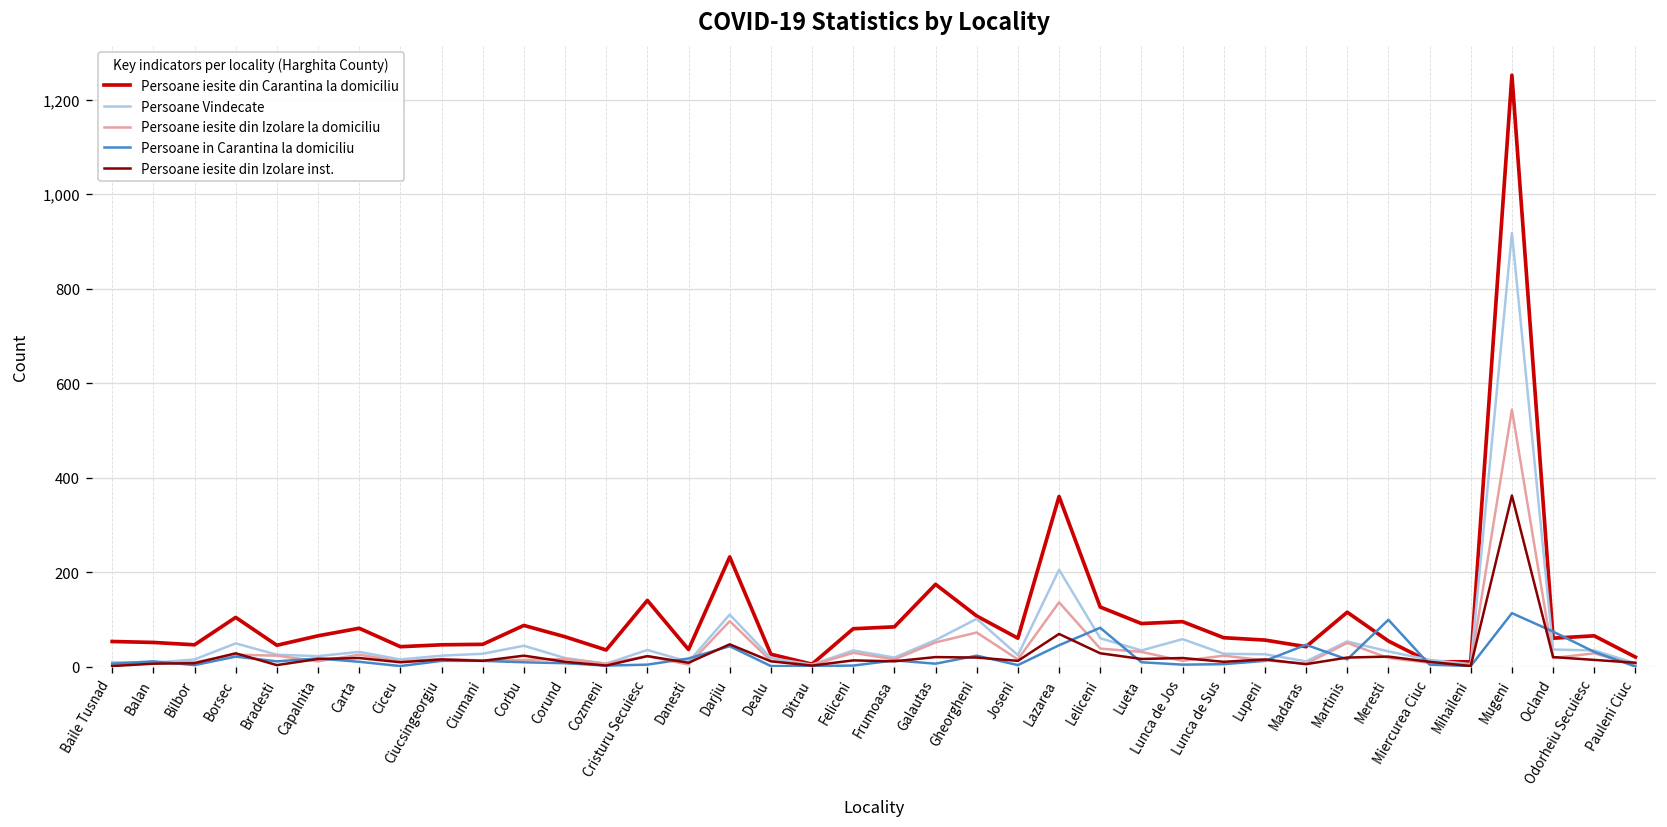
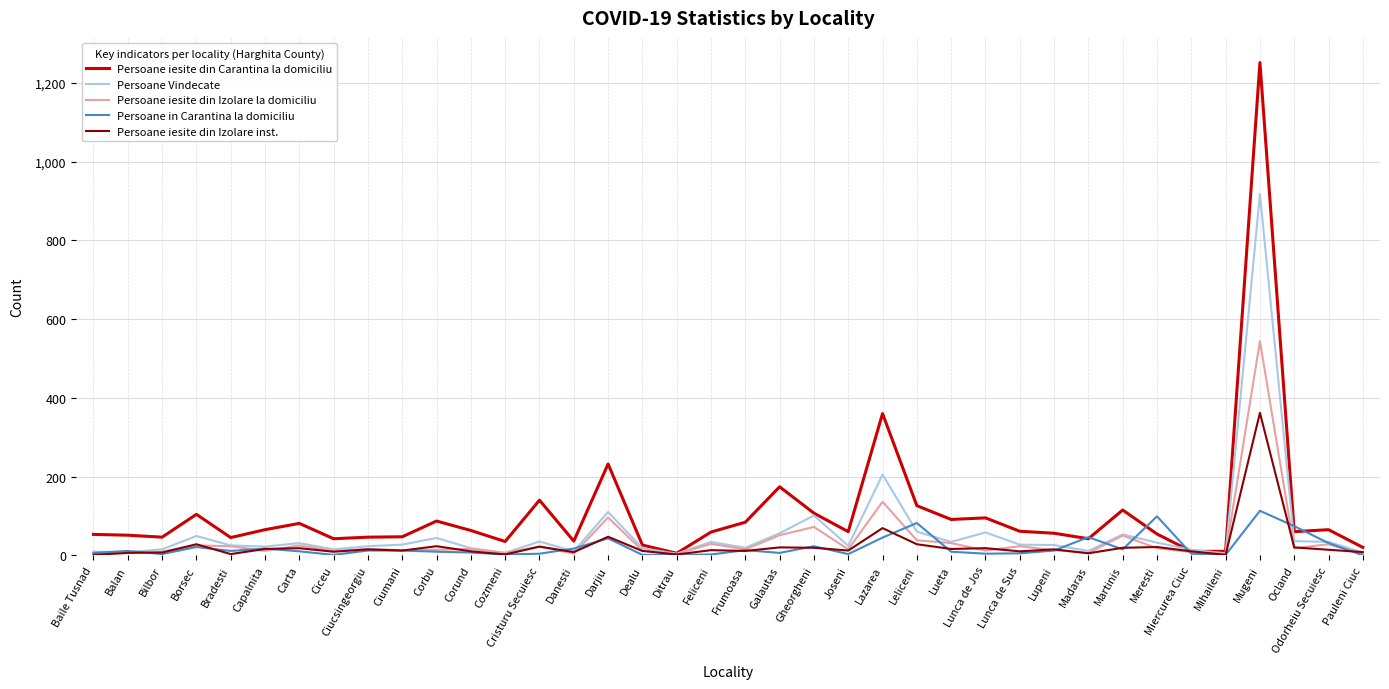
  {
    "Persoane iesite din Carantina la domiciliu": {
      "Baile Tusnad": "50",
      "Balan": "50",
      "Bilbor": "50",
      "Borsec": "100",
      "Bradesti": "50",
      "Capalnita": "70",
      "Carta": "80",
      "Ciceu": "40",
      "Ciucsingeorgiu": "50",
      "Ciumani": "50",
      "Corbu": "90",
      "Corund": "60",
      "Cozmeni": "40",
      "Cristuru Secuiesc": "140",
      "Danesti": "40",
      "Darjiu": "230",
      "Dealu": "30",
-     "Feliceni": "80",
+     "Feliceni": "60",
      "Frumoasa": "80",
      "Galautas": "170",
      "Joseni": "60",
      "Lazarea": "360",
      "Leliceni": "130",
      "Lueta": "90",
      "Lunca de Jos": "100",
      "Lunca de Sus": "60",
      "Lupeni": "60",
      "Martinis": "120",
      "Meresti": "50",
      "Mugeni": "1,250",
      "Ocland": "60",
      "Odorheiu Secuiesc": "70",
      "Pauleni Ciuc": "20"
    },
    "Persoane Vindecate": {
      "Borsec": "50",
      "Ciucsingeorgiu": "20",
      "Ciumani": "30",
      "Corbu": "40",
      "Cristuru Secuiesc": "40",
      "Darjiu": "110",
      "Joseni": "20",
      "Lazarea": "210",
      "Leliceni": "60",
      "Lunca de Jos": "60",
      "Lupeni": "30",
      "Meresti": "30",
      "Mugeni": "920",
      "Ocland": "40"
    },
    "Persoane iesite din Izolare la domiciliu": {
      "Darjiu": "100",
      "Gheorgheni": "70",
      "Lazarea": "140",
      "Leliceni": "40",
      "Mugeni": "540"
    },
    "Persoane in Carantina la domiciliu": {
      "Bradesti": "10",
      "Carta": "10",
      "Ciceu": "0",
      "Cristuru Secuiesc": "0",
      "Danesti": "20",
      "Dealu": "0",
      "Feliceni": "0",
      "Galautas": "10",
      "Joseni": "0",
      "Lazarea": "50",
      "Leliceni": "80",
      "Lueta": "10",
      "Lunca de Jos": "0",
      "Meresti": "100",
      "Mugeni": "110",
      "Ocland": "70"
    },
    "Persoane iesite din Izolare inst.": {
      "Bradesti": "0",
      "Carta": "20",
      "Corbu": "20",
      "Feliceni": "10",
      "Galautas": "20",
      "Lazarea": "70",
      "Leliceni": "30",
      "Lueta": "20",
      "Mugeni": "360",
      "Odorheiu Secuiesc": "10"
    }
  }
